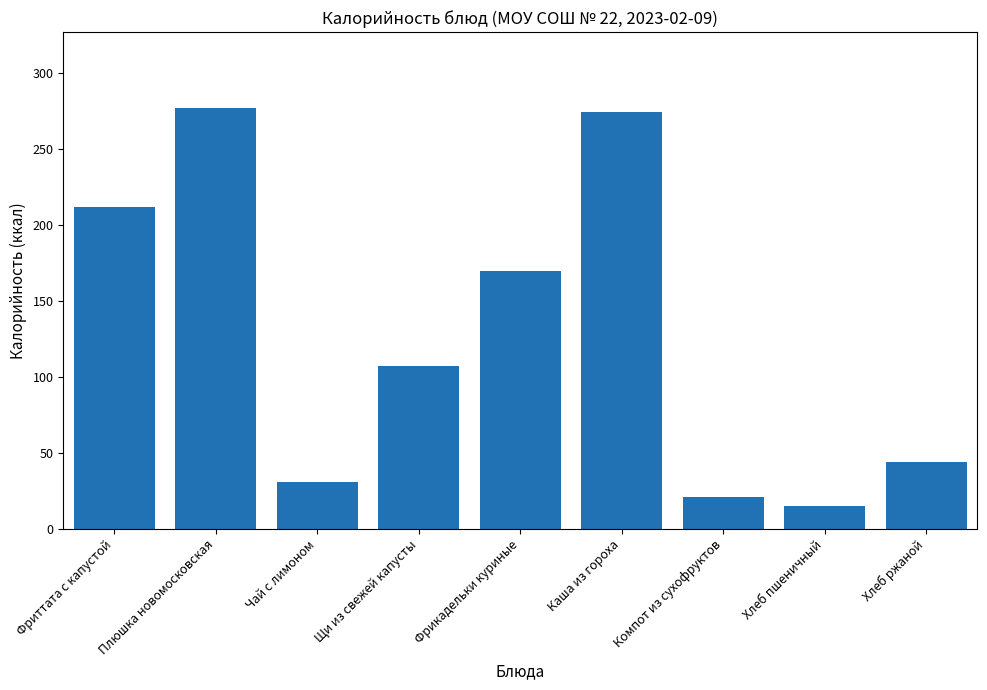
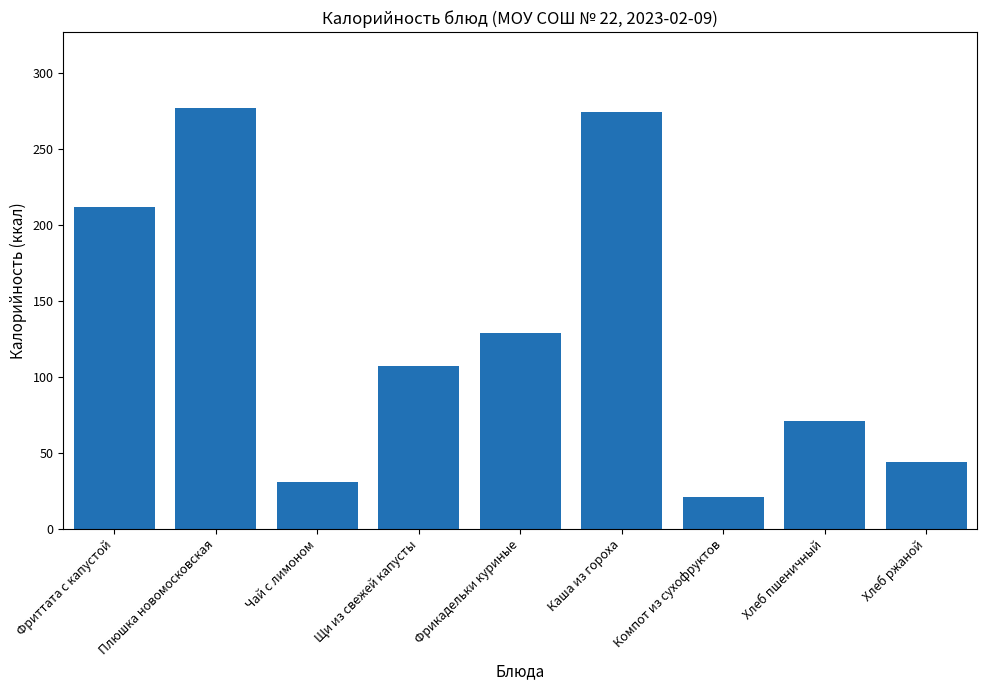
  {
    "Фриттата с капустой": 211,
    "Плюшка новомосковская": 277,
    "Чай с лимоном": 31,
    "Щи из свежей капусты": 107,
-   "Фрикадельки куриные": 169,
+   "Фрикадельки куриные": 129,
    "Каша из гороха": 274,
    "Компот из сухофруктов": 21,
-   "Хлеб пшеничный": 15,
+   "Хлеб пшеничный": 71,
    "Хлеб ржаной": 44
  }
